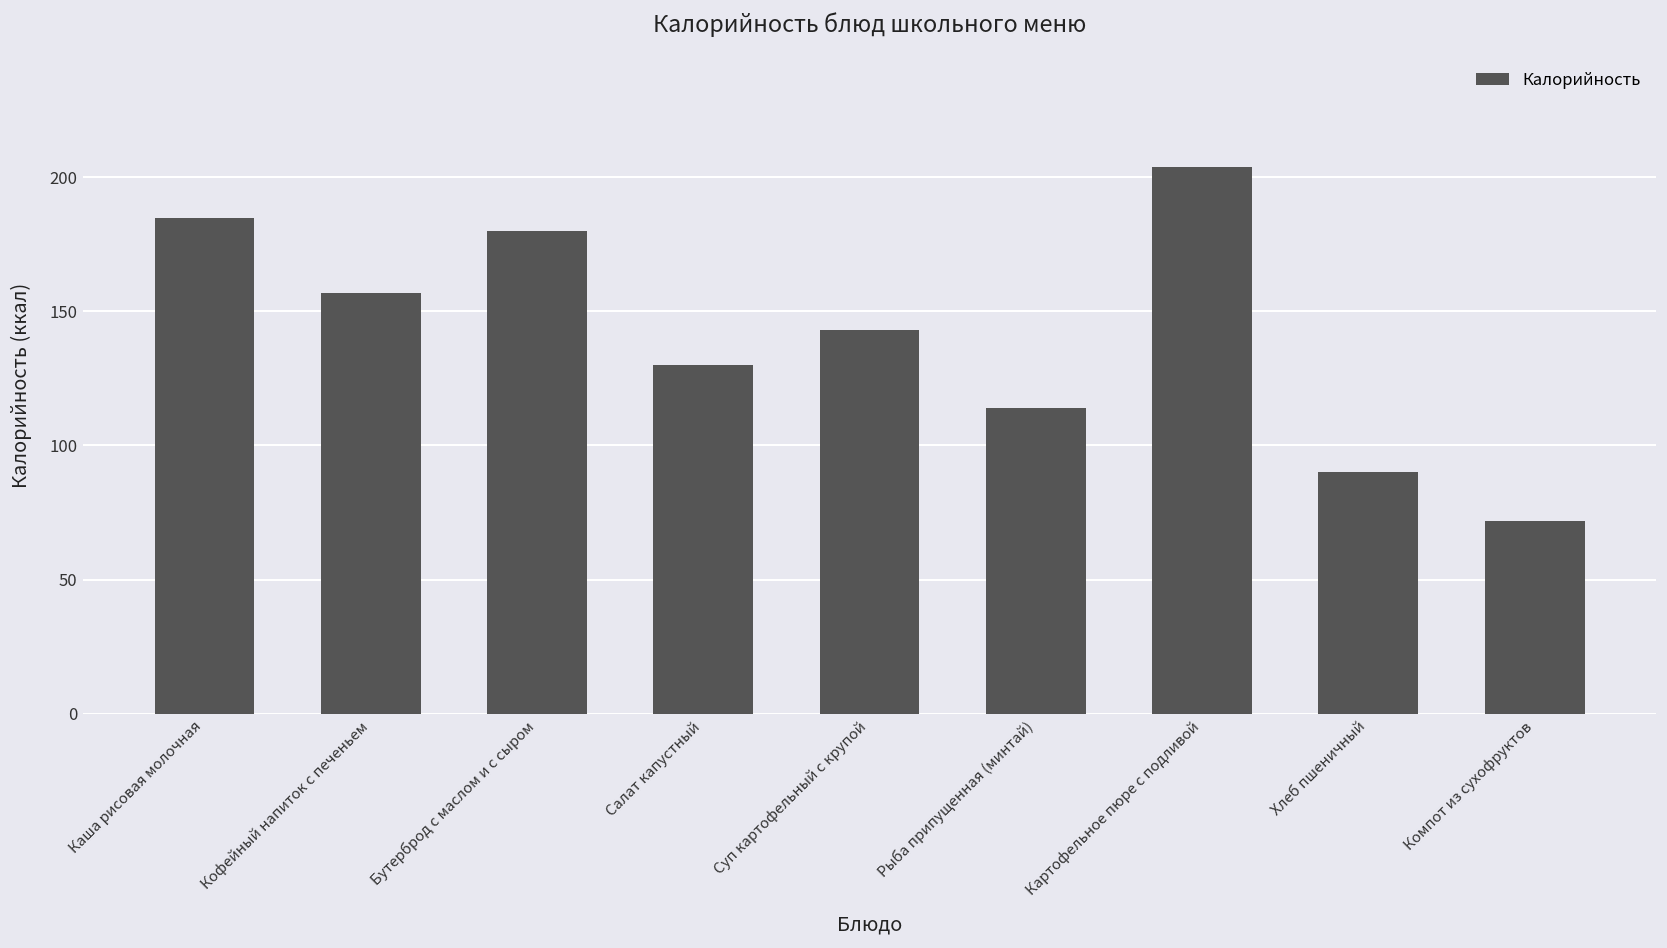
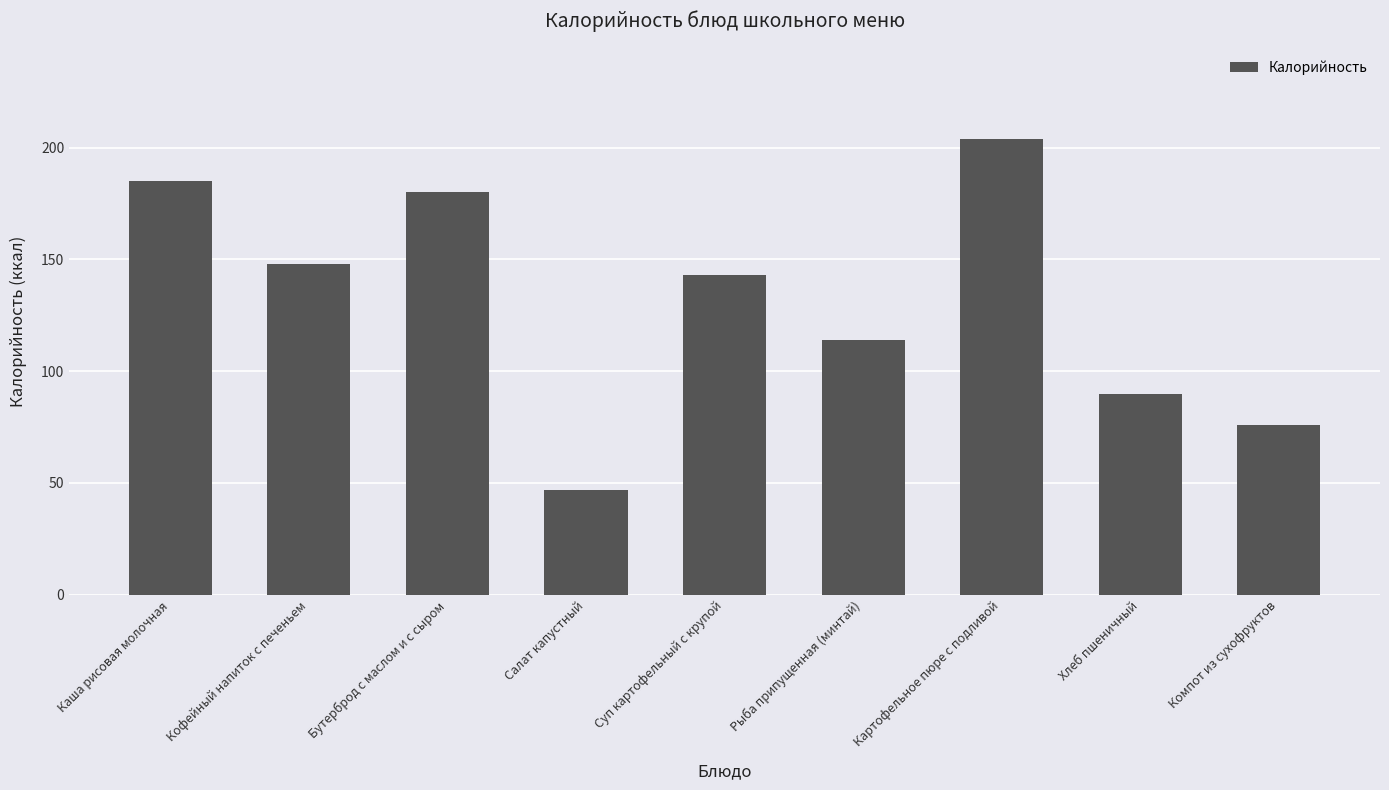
  {
    "Каша рисовая молочная": 185,
-   "Кофейный напиток с печеньем": 157,
+   "Кофейный напиток с печеньем": 148,
    "Бутерброд с маслом и с сыром": 180,
-   "Салат капустный": 130,
+   "Салат капустный": 47,
    "Суп картофельный с крупой": 143,
    "Рыба припущенная (минтай)": 114,
    "Картофельное пюре с подливой": 204,
    "Хлеб пшеничный": 90,
-   "Компот из сухофруктов": 72
+   "Компот из сухофруктов": 76
  }
